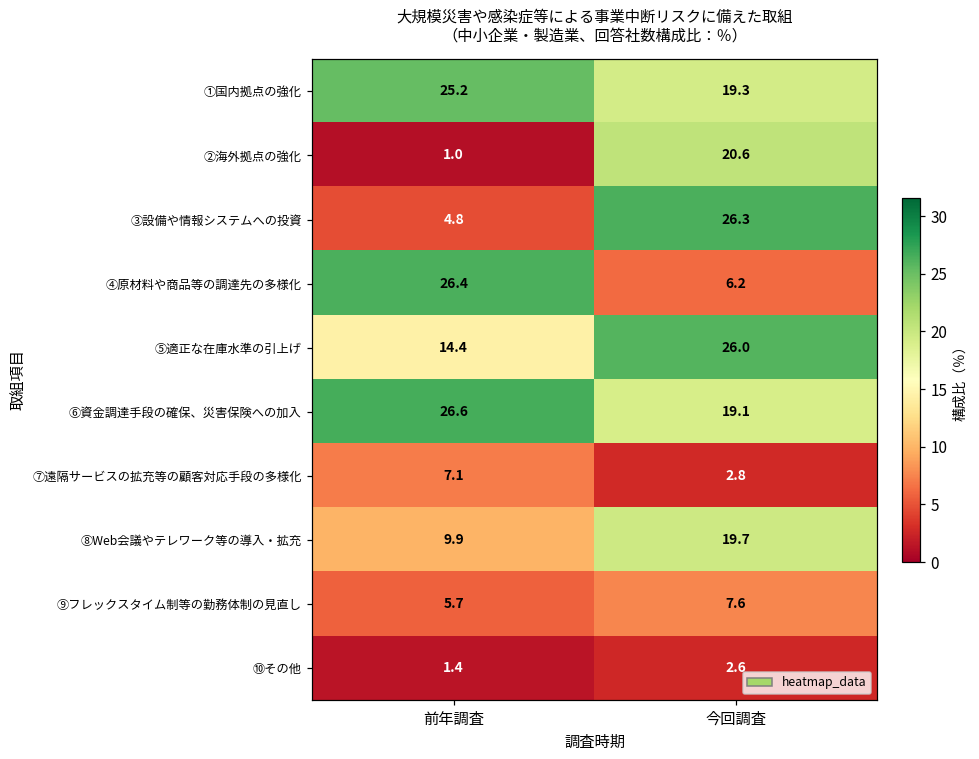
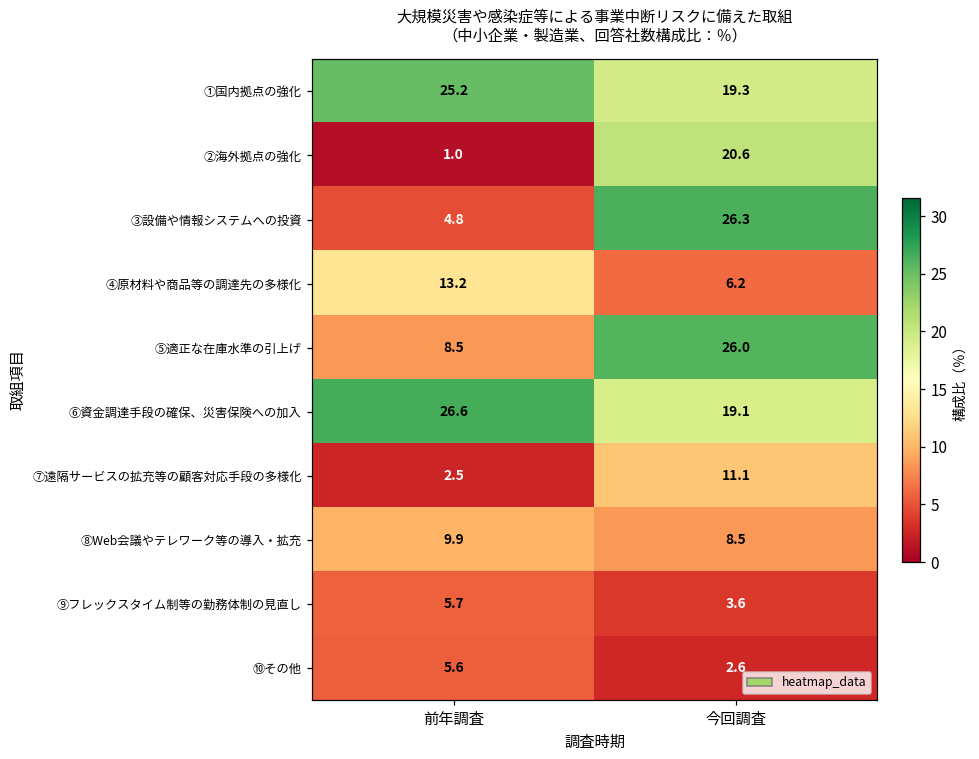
  {
    "①国内拠点の強化": {
      "前年調査": 25.2,
      "今回調査": 19.3
    },
    "②海外拠点の強化": {
      "前年調査": 1.0,
      "今回調査": 20.6
    },
    "③設備や情報システムへの投資": {
      "前年調査": 4.8,
      "今回調査": 26.3
    },
    "④原材料や商品等の調達先の多様化": {
-     "前年調査": 26.4,
+     "前年調査": 13.2,
      "今回調査": 6.2
    },
    "⑤適正な在庫水準の引上げ": {
-     "前年調査": 14.4,
+     "前年調査": 8.5,
      "今回調査": 26.0
    },
    "⑥資金調達手段の確保、災害保険への加入": {
      "前年調査": 26.6,
      "今回調査": 19.1
    },
    "⑦遠隔サービスの拡充等の顧客対応手段の多様化": {
-     "前年調査": 7.1,
-     "今回調査": 2.8
+     "前年調査": 2.5,
+     "今回調査": 11.1
    },
    "⑧Web会議やテレワーク等の導入・拡充": {
      "前年調査": 9.9,
-     "今回調査": 19.7
+     "今回調査": 8.5
    },
    "⑨フレックスタイム制等の勤務体制の見直し": {
      "前年調査": 5.7,
-     "今回調査": 7.6
+     "今回調査": 3.6
    },
    "⑩その他": {
-     "前年調査": 1.4
+     "前年調査": 5.6
    }
  }
